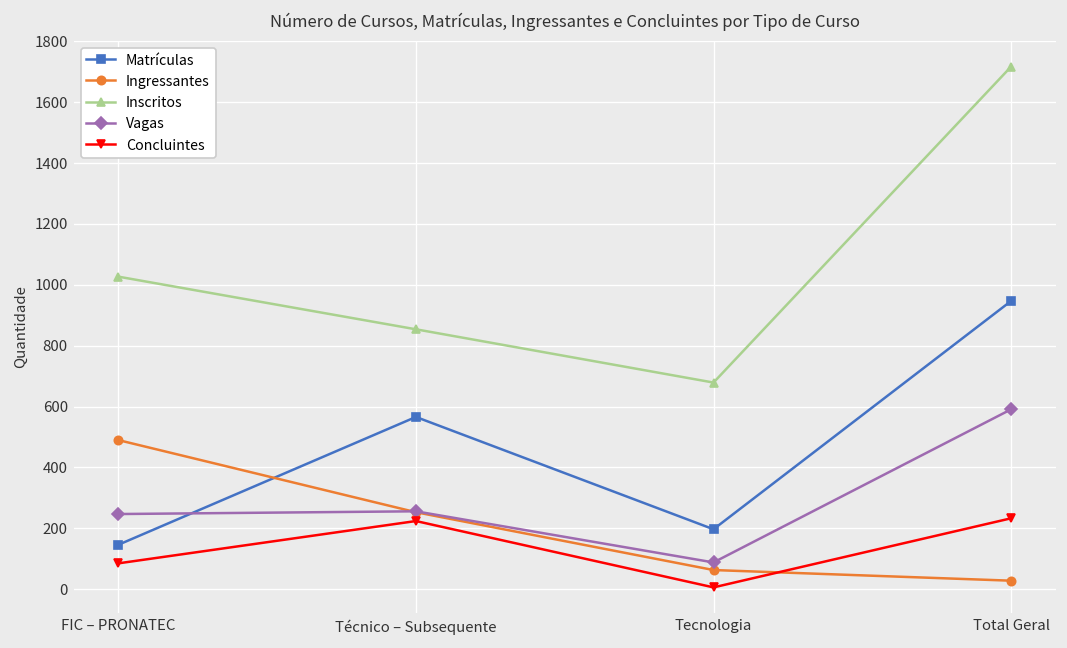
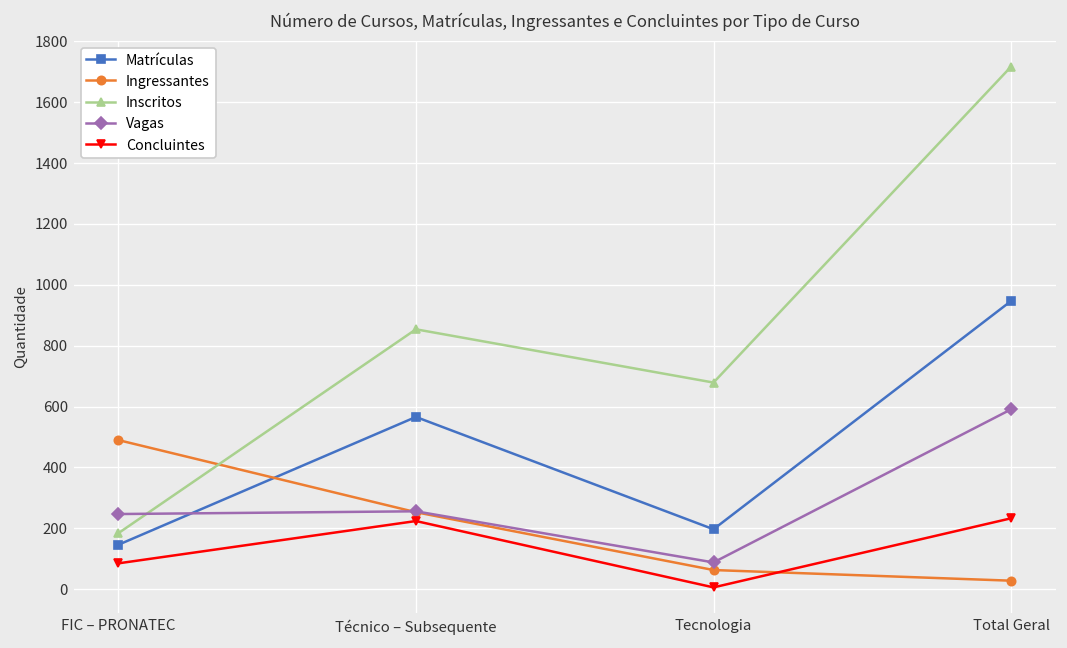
  {
    "Matrículas": {
      "FIC – PRONATEC": 150,
      "Técnico – Subsequente": 570,
      "Tecnologia": 200,
      "Total Geral": 950
    },
    "Ingressantes": {
      "FIC – PRONATEC": 490,
      "Tecnologia": 60,
      "Total Geral": 30
    },
    "Inscritos": {
-     "FIC – PRONATEC": 1030,
+     "FIC – PRONATEC": 180,
      "Técnico – Subsequente": 850,
      "Tecnologia": 680,
      "Total Geral": 1720
    },
    "Vagas": {
      "FIC – PRONATEC": 250,
      "Tecnologia": 90,
      "Total Geral": 590
    },
    "Concluintes": {
      "FIC – PRONATEC": 90,
      "Técnico – Subsequente": 220,
      "Tecnologia": 10,
      "Total Geral": 230
    }
  }
